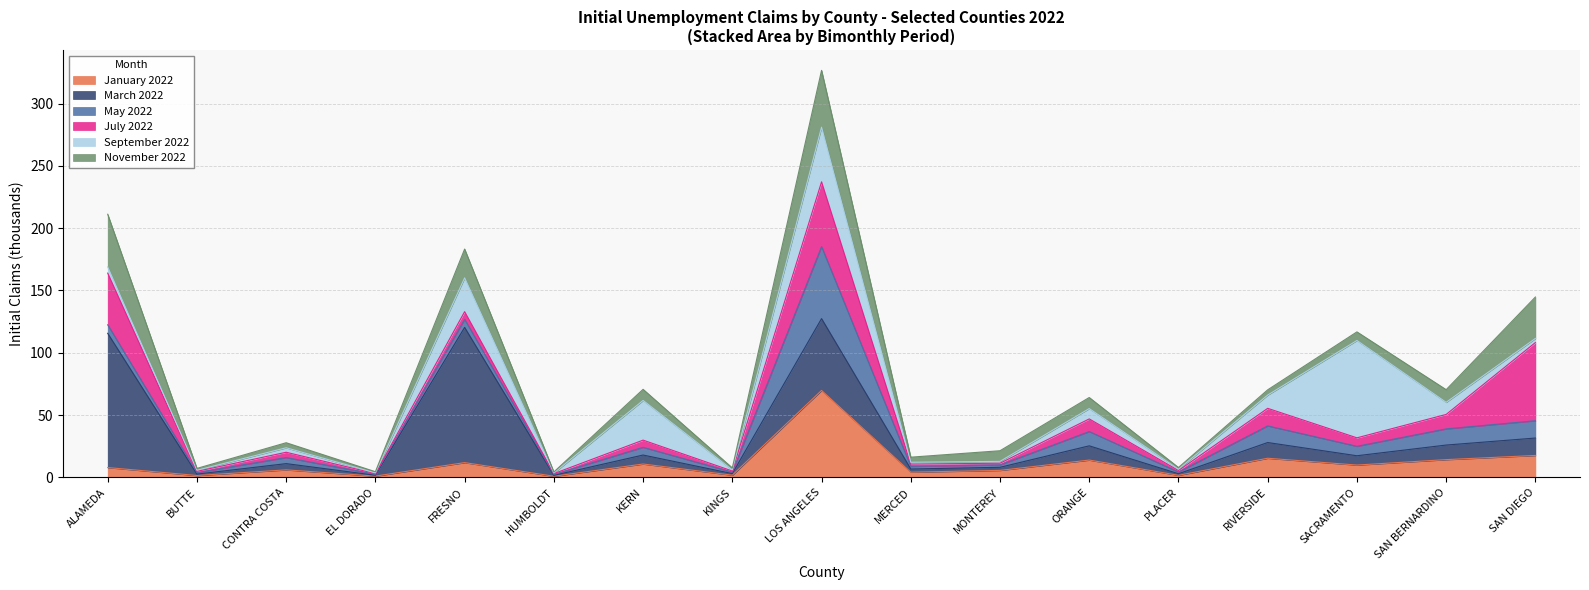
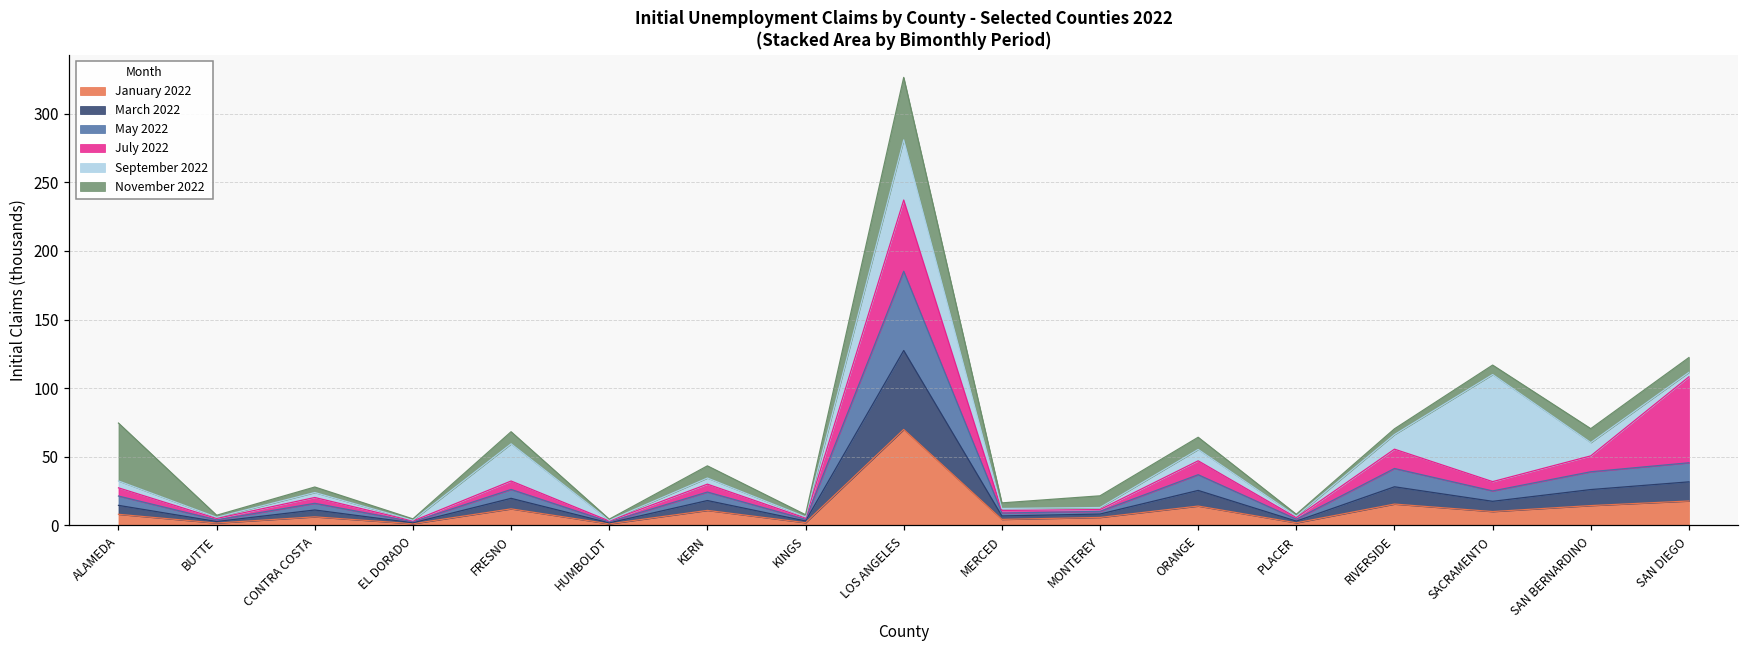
  {
    "January 2022": {
      "ALAMEDA": 8,
      "CONTRA COSTA": 6,
      "FRESNO": 12,
      "KERN": 11,
      "LOS ANGELES": 70,
      "MERCED": 4,
      "MONTEREY": 6,
      "ORANGE": 14,
      "RIVERSIDE": 15,
      "SACRAMENTO": 10,
      "SAN BERNARDINO": 14,
      "SAN DIEGO": 18
    },
    "March 2022": {
-     "ALAMEDA": 108,
+     "ALAMEDA": 7,
      "CONTRA COSTA": 5,
-     "FRESNO": 108,
+     "FRESNO": 8,
      "KERN": 7,
      "LOS ANGELES": 58,
      "MERCED": 3,
      "ORANGE": 11,
      "RIVERSIDE": 13,
      "SACRAMENTO": 7,
      "SAN BERNARDINO": 12,
      "SAN DIEGO": 14
    },
    "May 2022": {
      "ALAMEDA": 7,
      "CONTRA COSTA": 5,
      "FRESNO": 6,
      "KERN": 6,
      "LOS ANGELES": 58,
      "ORANGE": 11,
      "RIVERSIDE": 13,
      "SACRAMENTO": 8,
      "SAN BERNARDINO": 13,
      "SAN DIEGO": 14
    },
    "July 2022": {
-     "ALAMEDA": 41,
+     "ALAMEDA": 6,
      "CONTRA COSTA": 4,
      "FRESNO": 6,
      "KERN": 6,
      "LOS ANGELES": 52,
      "ORANGE": 10,
      "RIVERSIDE": 14,
      "SACRAMENTO": 7,
      "SAN BERNARDINO": 12,
      "SAN DIEGO": 63
    },
    "September 2022": {
      "ALAMEDA": 5,
      "CONTRA COSTA": 4,
      "FRESNO": 27,
-     "KERN": 32,
+     "KERN": 4,
      "LOS ANGELES": 44,
      "ORANGE": 8,
      "RIVERSIDE": 11,
      "SACRAMENTO": 78,
      "SAN BERNARDINO": 10,
      "SAN DIEGO": 3
    },
    "November 2022": {
      "ALAMEDA": 42,
      "CONTRA COSTA": 4,
-     "FRESNO": 23,
+     "FRESNO": 9,
      "KERN": 9,
      "LOS ANGELES": 46,
      "MERCED": 4,
      "MONTEREY": 9,
      "ORANGE": 9,
      "RIVERSIDE": 4,
      "SACRAMENTO": 7,
      "SAN BERNARDINO": 10,
-     "SAN DIEGO": 33
+     "SAN DIEGO": 11
    }
  }
